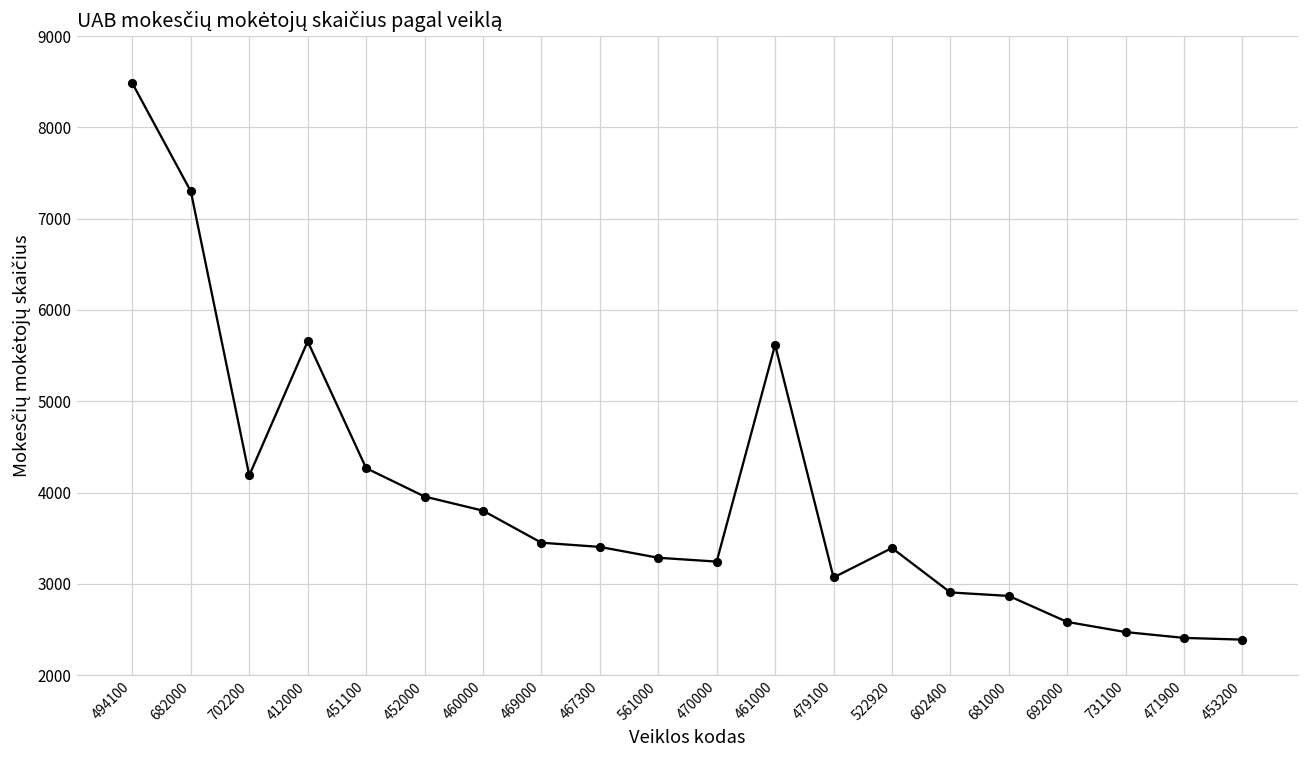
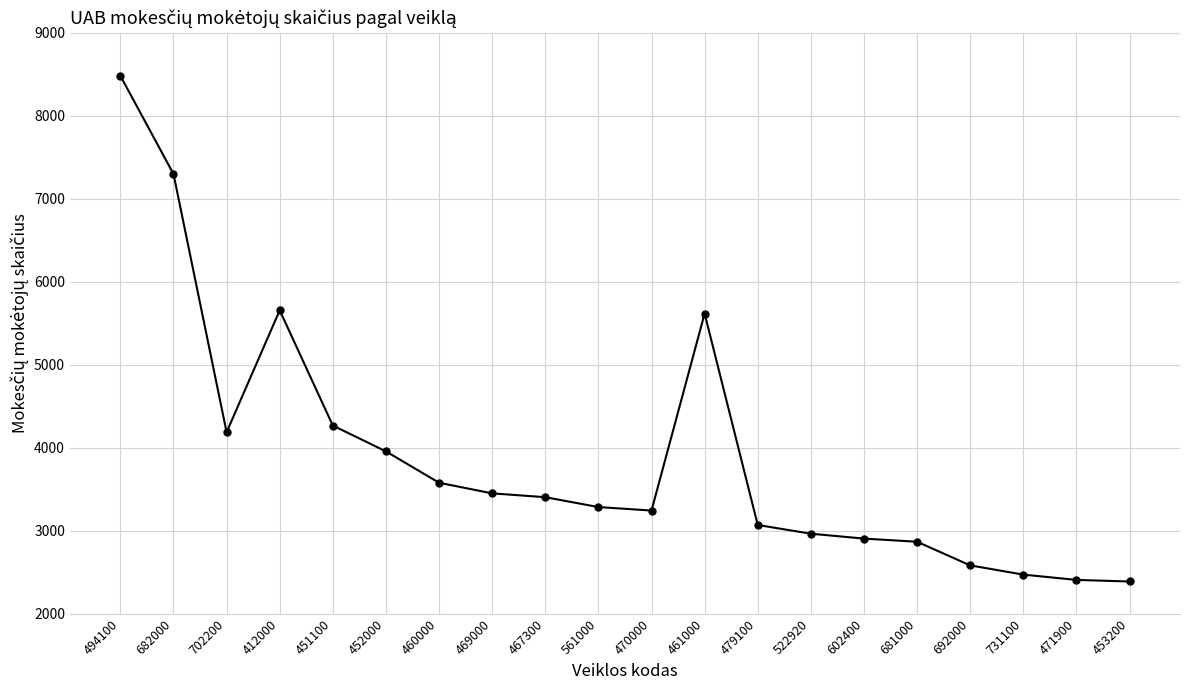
  {
    "494100": 8500,
    "682000": 7300,
    "702200": 4200,
    "412000": 5700,
    "451100": 4300,
    "452000": 4000,
-   "460000": 3800,
+   "460000": 3600,
    "469000": 3500,
    "467300": 3400,
    "561000": 3300,
    "470000": 3200,
    "461000": 5600,
    "479100": 3100,
-   "522920": 3400,
+   "522920": 3000,
    "602400": 2900,
    "681000": 2900,
    "692000": 2600,
    "731100": 2500,
    "471900": 2400,
    "453200": 2400
  }
